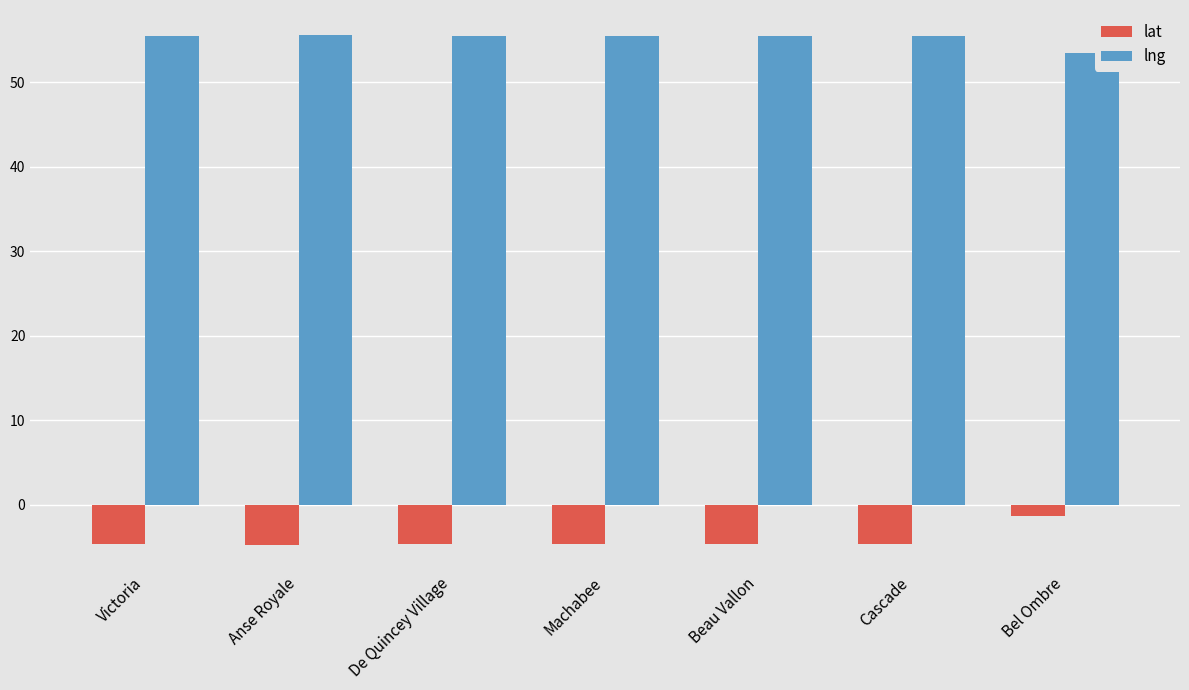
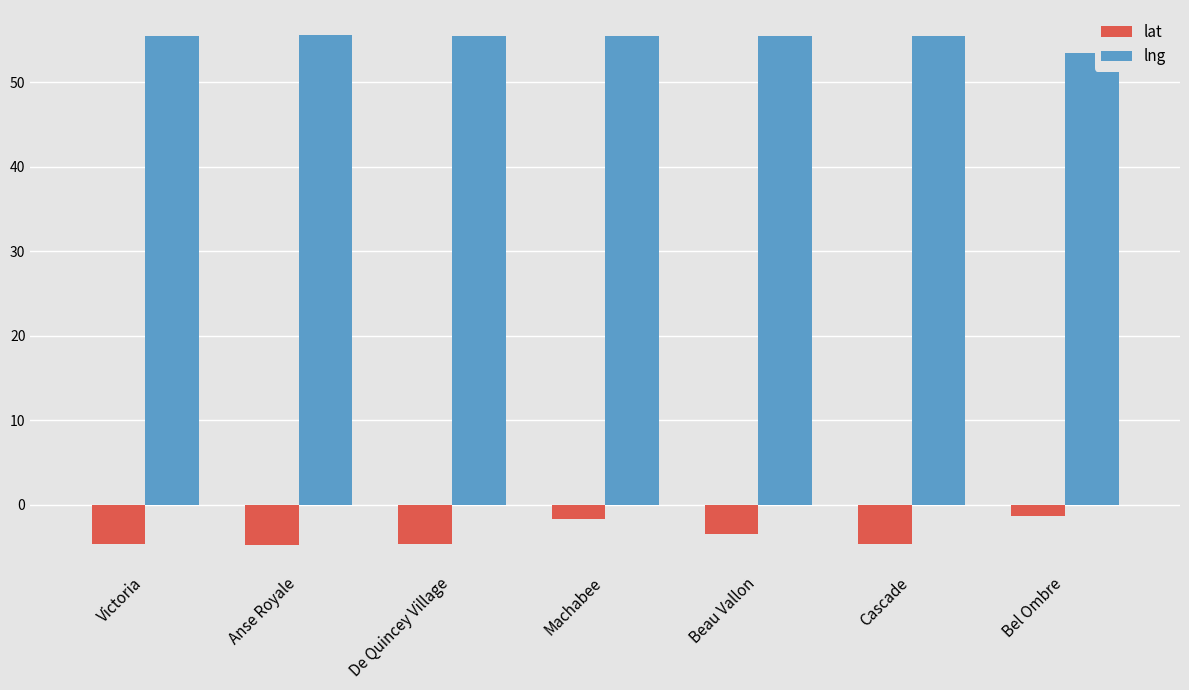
  {
    "lat": {
      "Victoria": -5,
      "Anse Royale": -5,
      "De Quincey Village": -5,
-     "Machabee": -5,
-     "Beau Vallon": -5,
+     "Machabee": -2,
+     "Beau Vallon": -3,
      "Cascade": -5,
      "Bel Ombre": -1
    },
    "lng": {
      "Victoria": 55,
      "Anse Royale": 56,
      "De Quincey Village": 55,
      "Machabee": 55,
      "Beau Vallon": 55,
      "Cascade": 56,
      "Bel Ombre": 53
    }
  }
